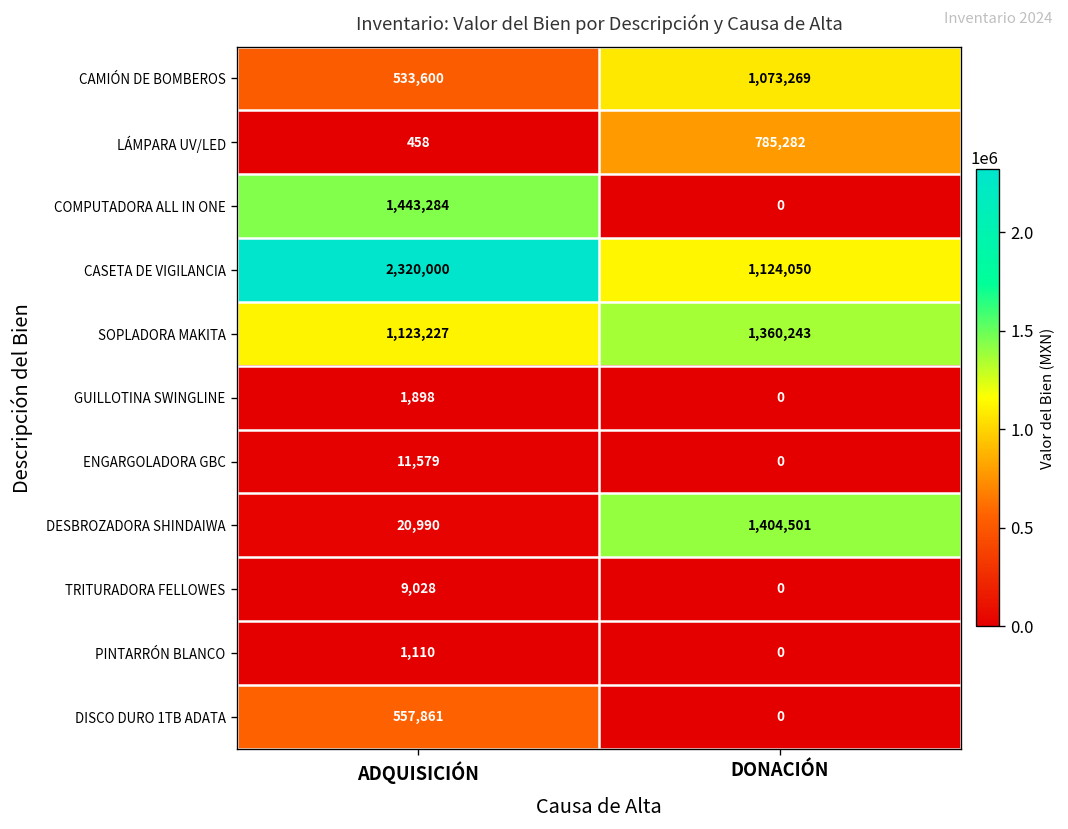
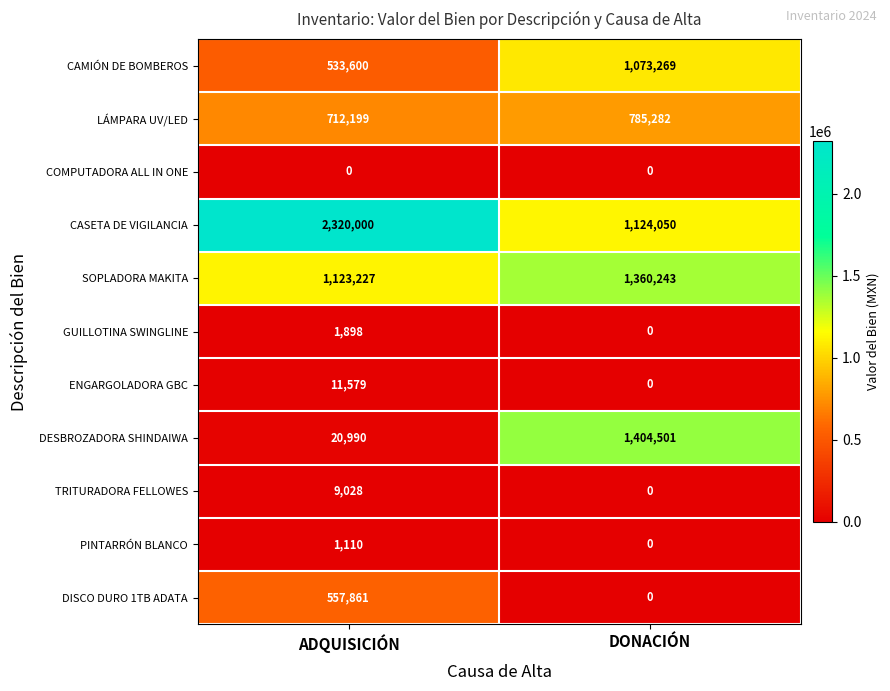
  {
    "CAMIÓN DE BOMBEROS": {
      "ADQUISICIÓN": "533,600",
      "DONACIÓN": "1,073,269"
    },
    "LÁMPARA UV/LED": {
-     "ADQUISICIÓN": "458",
+     "ADQUISICIÓN": "712,199",
      "DONACIÓN": "785,282"
    },
    "COMPUTADORA ALL IN ONE": {
-     "ADQUISICIÓN": "1,443,284",
+     "ADQUISICIÓN": "0",
      "DONACIÓN": "0"
    },
    "CASETA DE VIGILANCIA": {
      "ADQUISICIÓN": "2,320,000",
      "DONACIÓN": "1,124,050"
    },
    "SOPLADORA MAKITA": {
      "ADQUISICIÓN": "1,123,227",
      "DONACIÓN": "1,360,243"
    },
    "GUILLOTINA SWINGLINE": {
      "ADQUISICIÓN": "1,898",
      "DONACIÓN": "0"
    },
    "ENGARGOLADORA GBC": {
      "ADQUISICIÓN": "11,579",
      "DONACIÓN": "0"
    },
    "DESBROZADORA SHINDAIWA": {
      "ADQUISICIÓN": "20,990",
      "DONACIÓN": "1,404,501"
    },
    "TRITURADORA FELLOWES": {
      "ADQUISICIÓN": "9,028",
      "DONACIÓN": "0"
    },
    "PINTARRÓN BLANCO": {
      "ADQUISICIÓN": "1,110",
      "DONACIÓN": "0"
    },
    "DISCO DURO 1TB ADATA": {
      "ADQUISICIÓN": "557,861",
      "DONACIÓN": "0"
    }
  }
